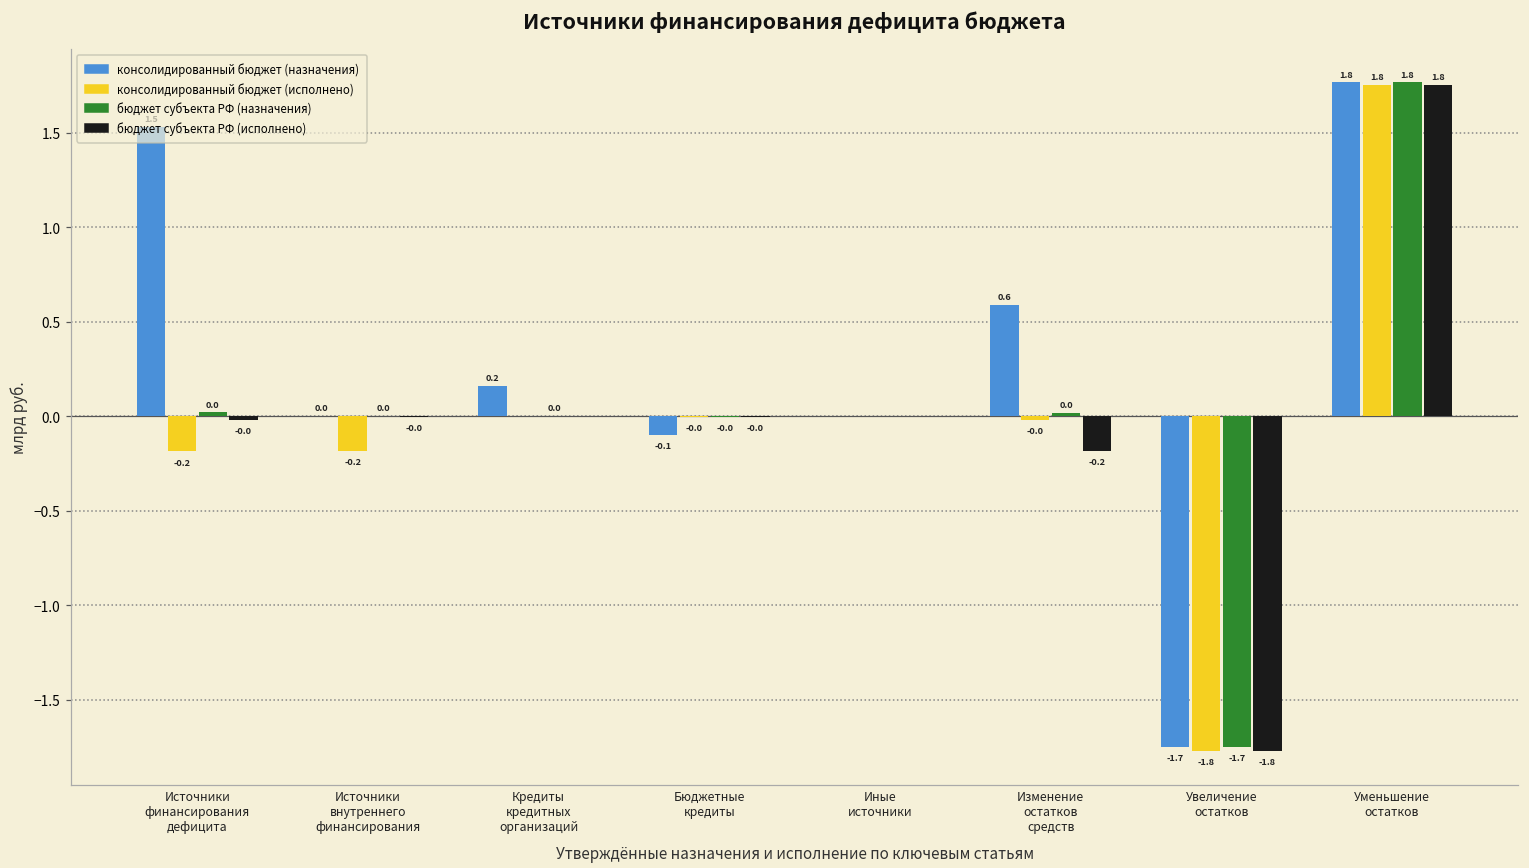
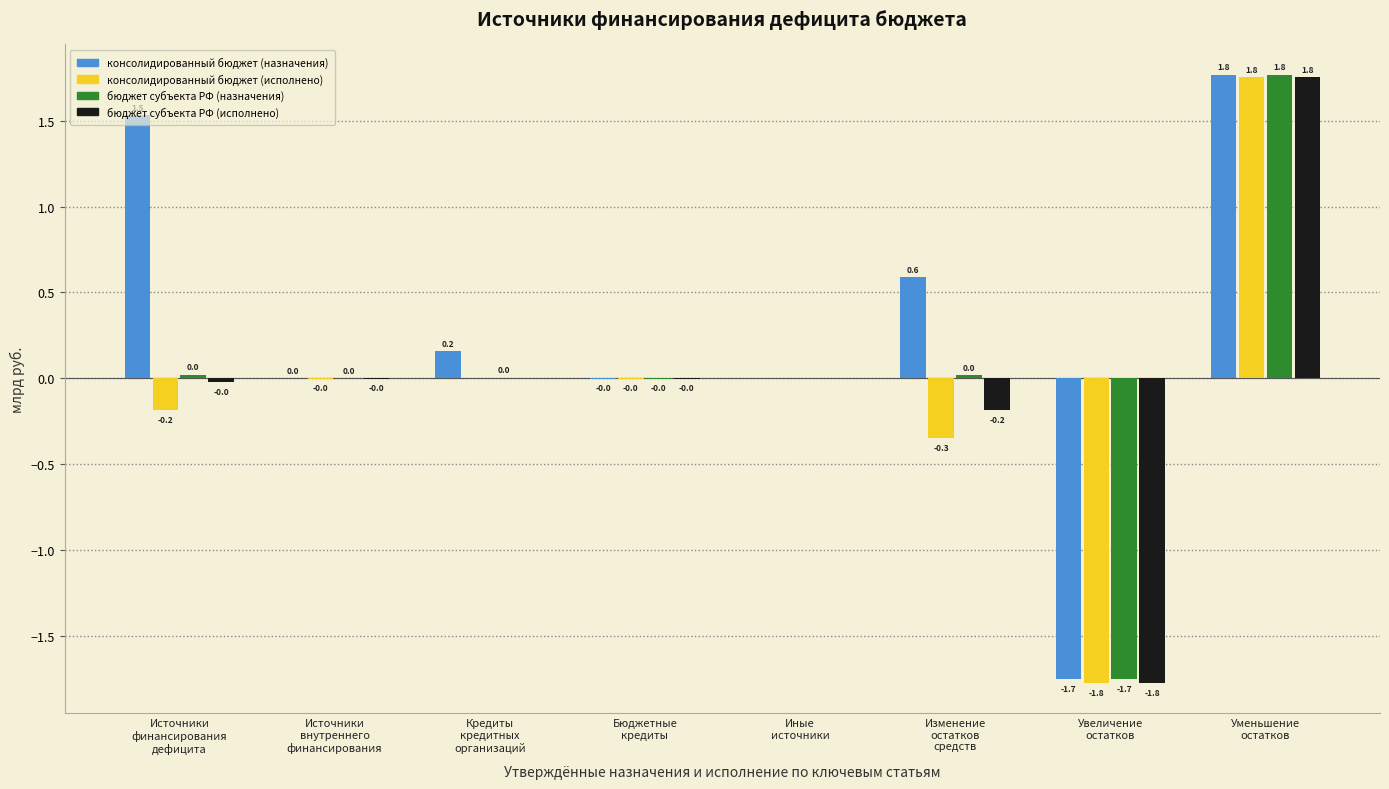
  {
    "консолидированный бюджет (назначения)": {
      "Источники внутреннего финансирования": 0.0,
      "Кредиты кредитных организаций": 0.2,
-     "Бюджетные кредиты": -0.1,
+     "Бюджетные кредиты": -0.0,
      "Изменение остатков средств": 0.6,
      "Увеличение остатков": -1.7,
      "Уменьшение остатков": 1.8
    },
    "консолидированный бюджет (исполнено)": {
      "Источники финансирования дефицита": -0.2,
-     "Источники внутреннего финансирования": -0.2,
+     "Источники внутреннего финансирования": -0.0,
      "Бюджетные кредиты": -0.0,
-     "Изменение остатков средств": -0.0,
+     "Изменение остатков средств": -0.3,
      "Увеличение остатков": -1.8,
      "Уменьшение остатков": 1.8
    },
    "бюджет субъекта РФ (назначения)": {
      "Источники финансирования дефицита": 0.0,
      "Источники внутреннего финансирования": 0.0,
      "Кредиты кредитных организаций": 0.0,
      "Бюджетные кредиты": -0.0,
      "Изменение остатков средств": 0.0,
      "Увеличение остатков": -1.7,
      "Уменьшение остатков": 1.8
    },
    "бюджет субъекта РФ (исполнено)": {
      "Источники финансирования дефицита": -0.0,
      "Источники внутреннего финансирования": -0.0,
      "Бюджетные кредиты": -0.0,
      "Изменение остатков средств": -0.2,
      "Увеличение остатков": -1.8,
      "Уменьшение остатков": 1.8
    }
  }
